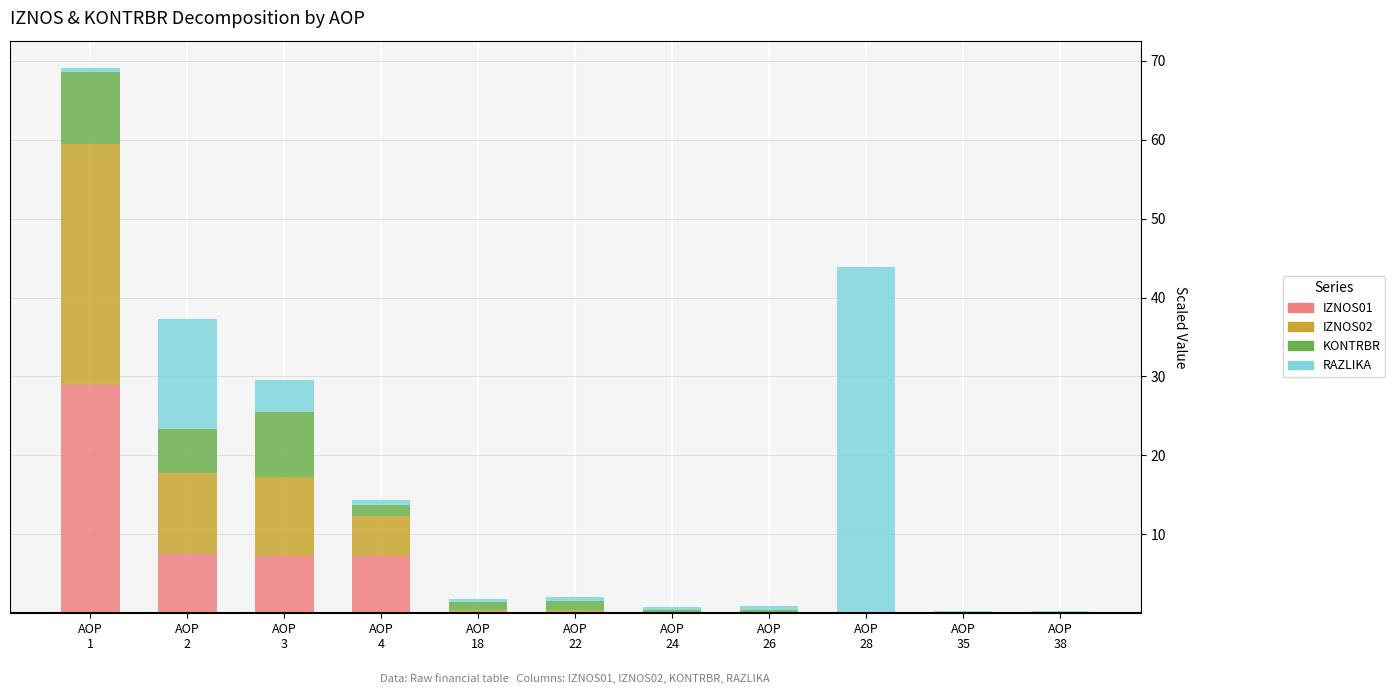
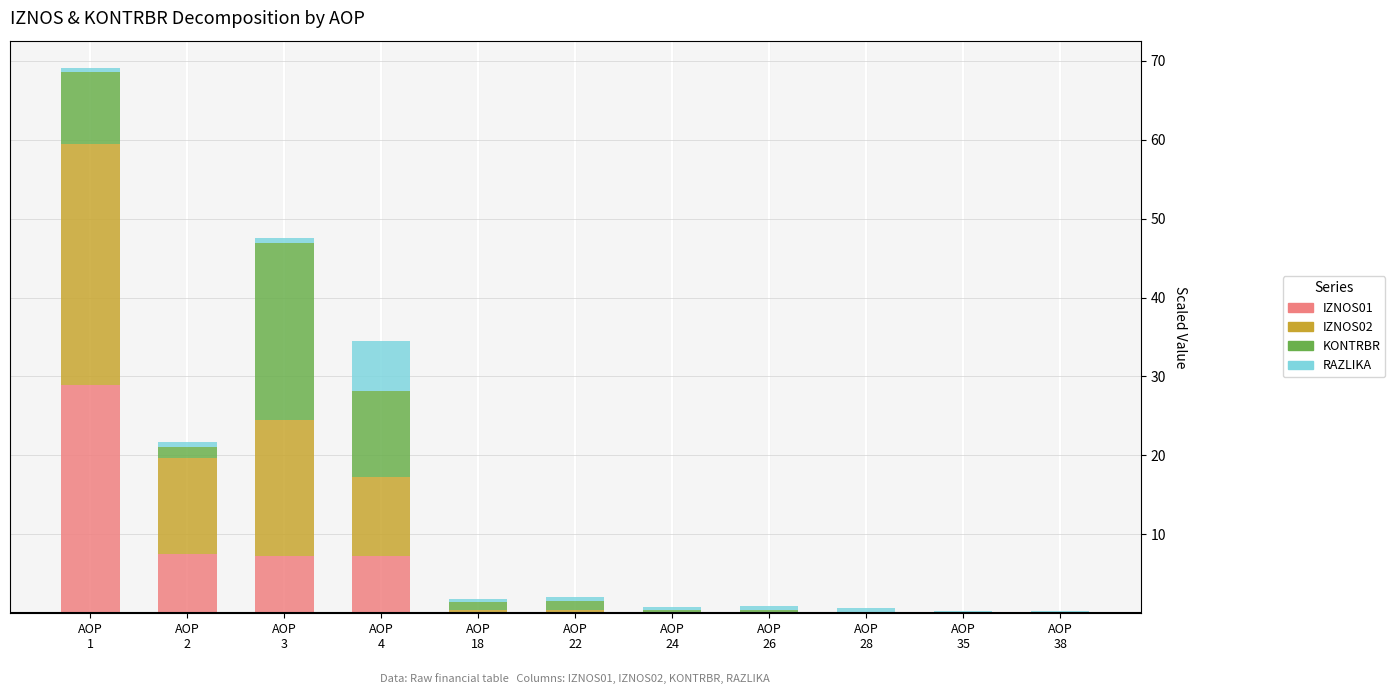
  {
    "IZNOS02": {
      "AOP 1": 31,
-     "AOP 2": 10,
-     "AOP 3": 10,
-     "AOP 4": 5
+     "AOP 2": 12,
+     "AOP 3": 17,
+     "AOP 4": 10
    },
    "KONTRBR": {
      "AOP 1": 9,
-     "AOP 2": 6,
-     "AOP 3": 8,
-     "AOP 4": 1,
+     "AOP 2": 1,
+     "AOP 3": 22,
+     "AOP 4": 11,
      "AOP 18": 1,
      "AOP 22": 1
    },
    "RAZLIKA": {
      "AOP 1": 1,
-     "AOP 2": 14,
-     "AOP 3": 4,
-     "AOP 4": 1,
+     "AOP 2": 1,
+     "AOP 3": 1,
+     "AOP 4": 6,
      "AOP 18": 0,
      "AOP 22": 0,
      "AOP 24": 0,
      "AOP 26": 1,
-     "AOP 28": 44,
+     "AOP 28": 1,
      "AOP 35": 0,
      "AOP 38": 0
    }
  }
